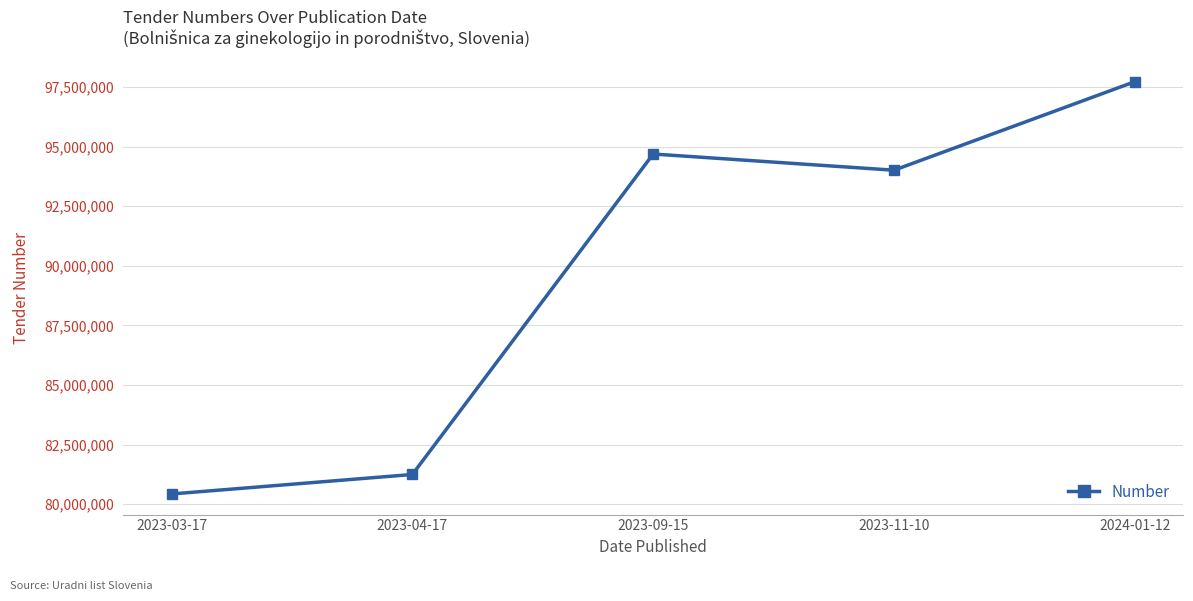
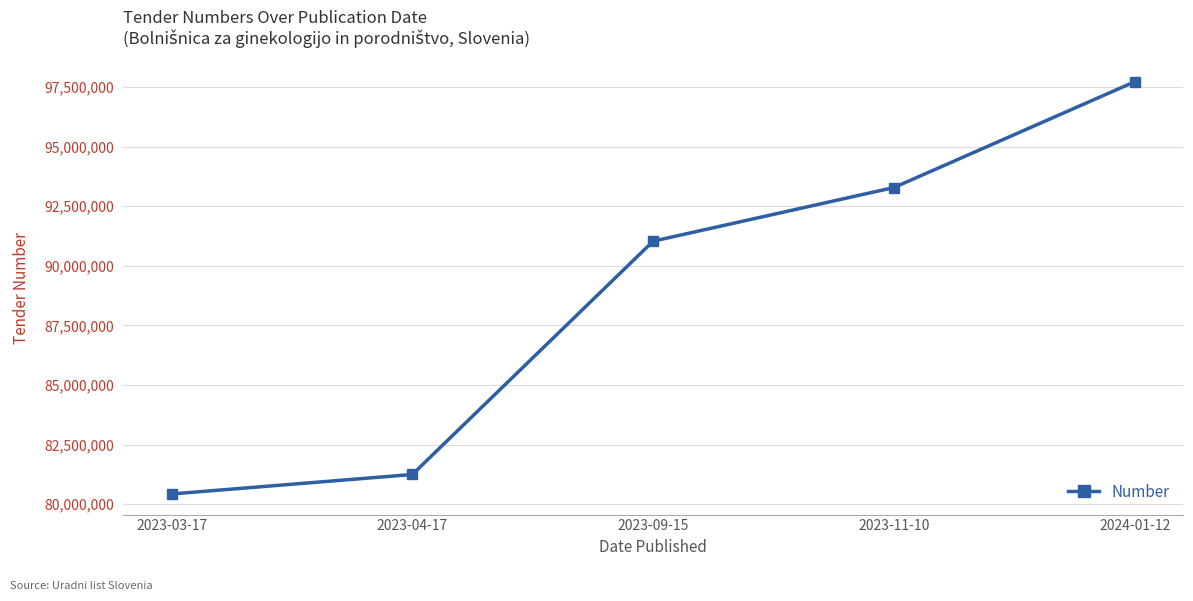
  {
    "2023-03-17": "80,400,000",
    "2023-04-17": "81,200,000",
-   "2023-09-15": "94,700,000",
-   "2023-11-10": "94,000,000",
+   "2023-09-15": "91,000,000",
+   "2023-11-10": "93,300,000",
    "2024-01-12": "97,700,000"
  }
